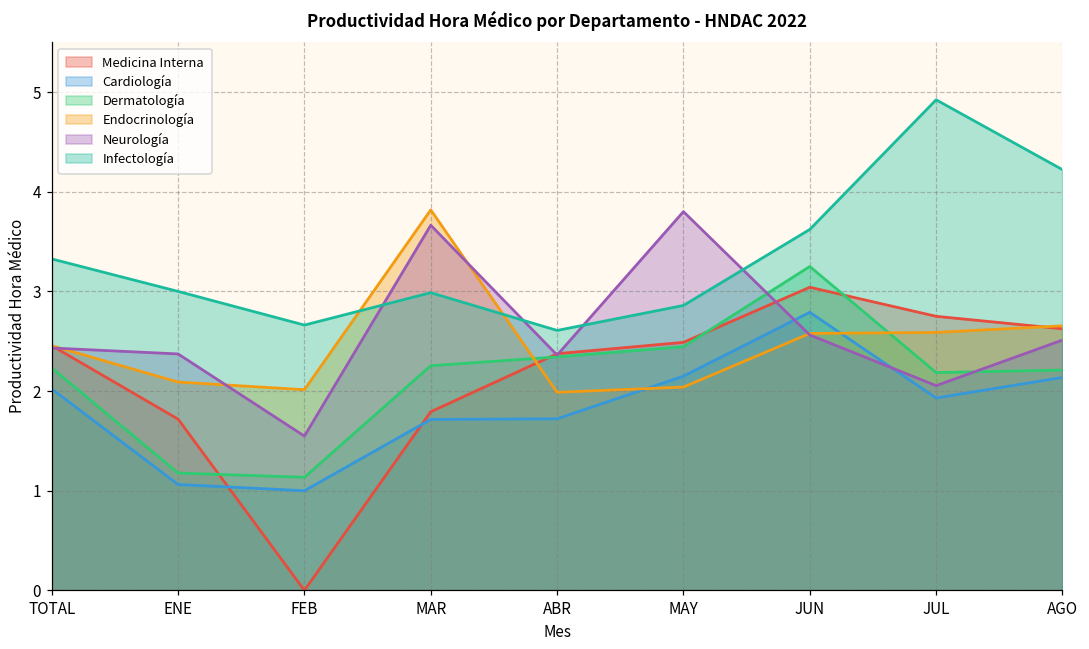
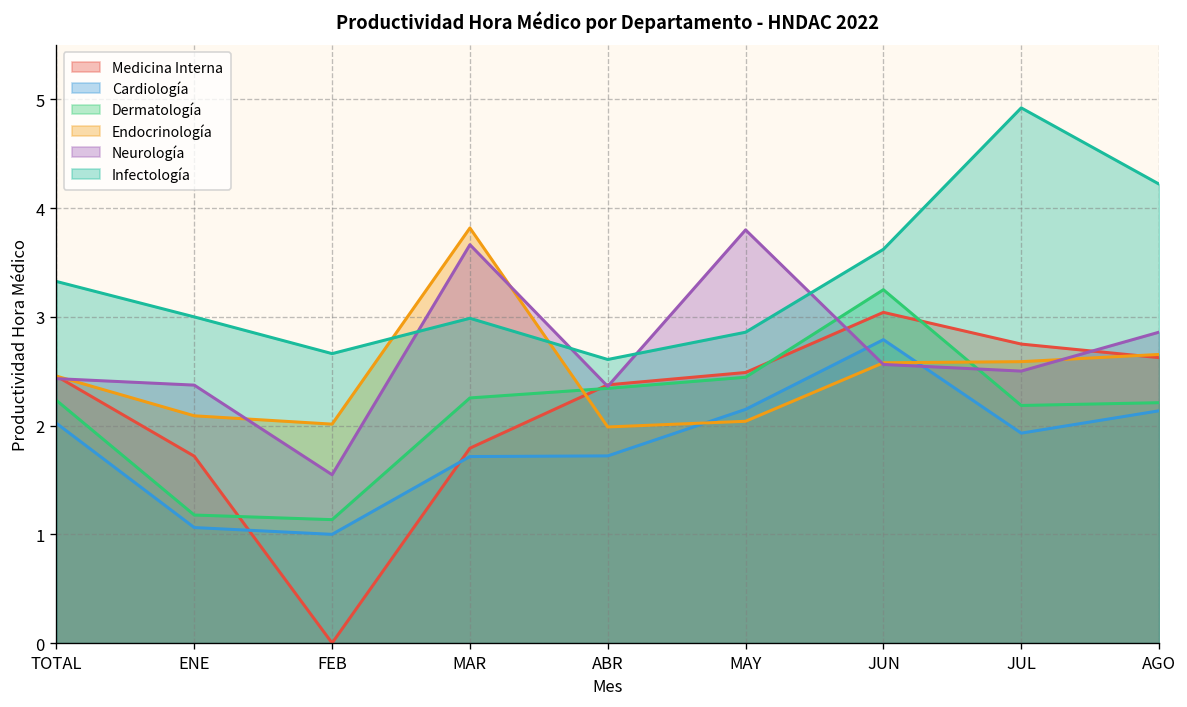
  {
    "Neurología": {
      "ENE": 2.4,
      "FEB": 1.5,
      "MAR": 3.7,
      "MAY": 3.8,
-     "JUL": 2.1,
-     "AGO": 2.5
+     "JUL": 2.5,
+     "AGO": 2.9
    }
  }
